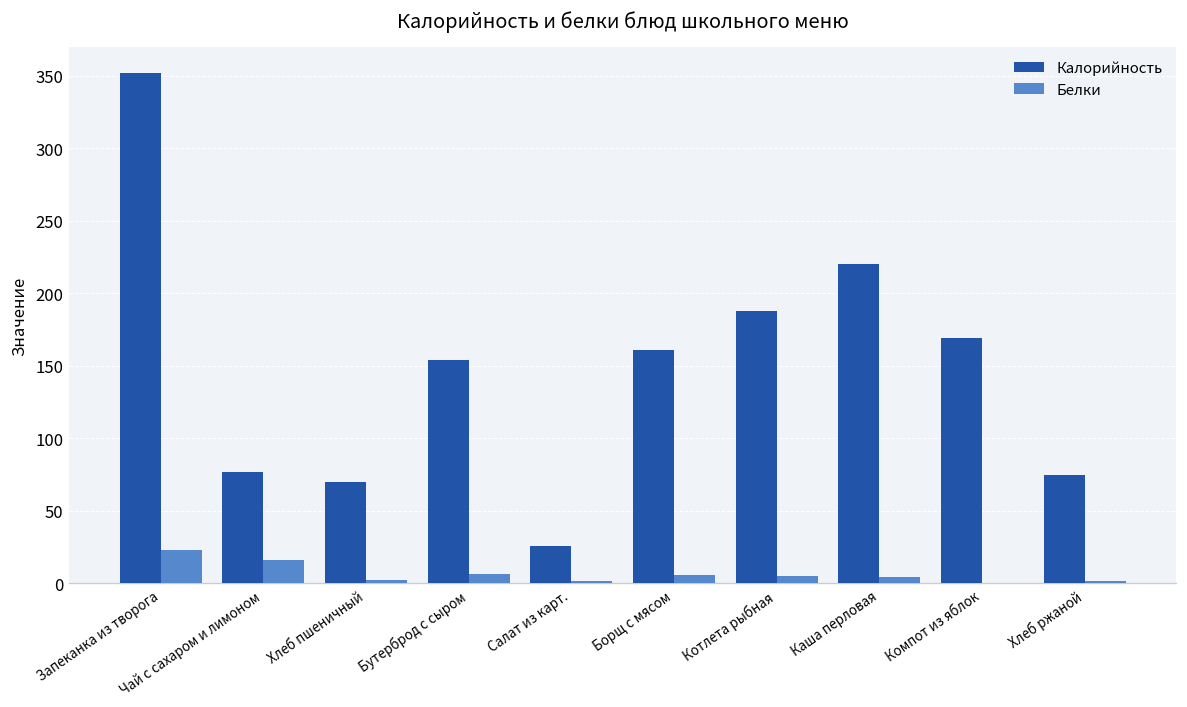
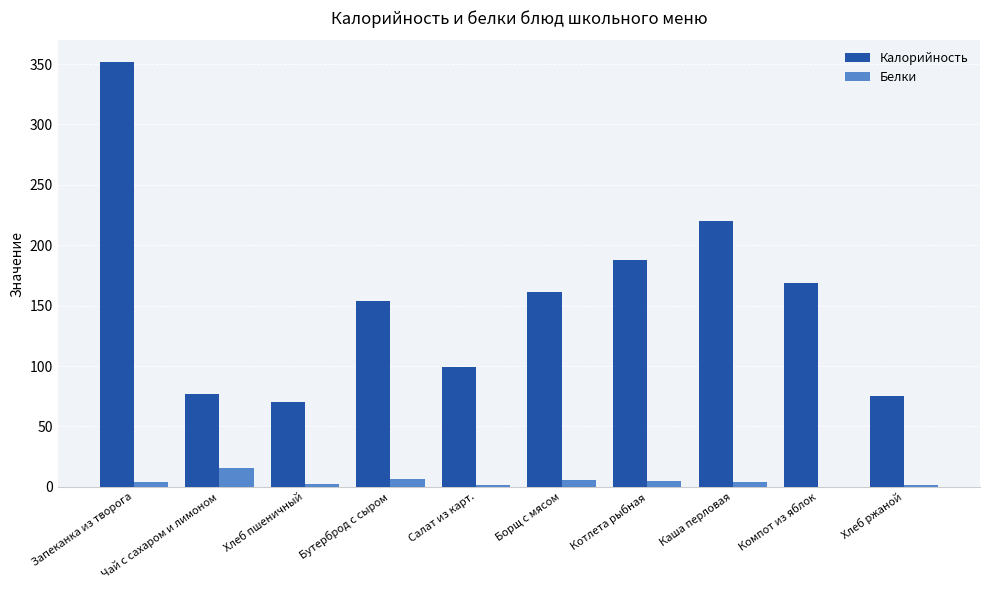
  {
    "Калорийность": {
      "Запеканка из творога": 352,
      "Чай с сахаром и лимоном": 77,
      "Хлеб пшеничный": 70,
      "Бутерброд с сыром": 154,
-     "Салат из карт.": 26,
+     "Салат из карт.": 99,
      "Борщ с мясом": 161,
      "Котлета рыбная": 188,
      "Каша перловая": 220,
      "Компот из яблок": 169,
      "Хлеб ржаной": 75
    },
    "Белки": {
-     "Запеканка из творога": 23,
+     "Запеканка из творога": 4,
      "Чай с сахаром и лимоном": 16,
      "Хлеб пшеничный": 2,
      "Бутерброд с сыром": 6,
      "Борщ с мясом": 6,
      "Котлета рыбная": 5,
      "Каша перловая": 4
    }
  }
